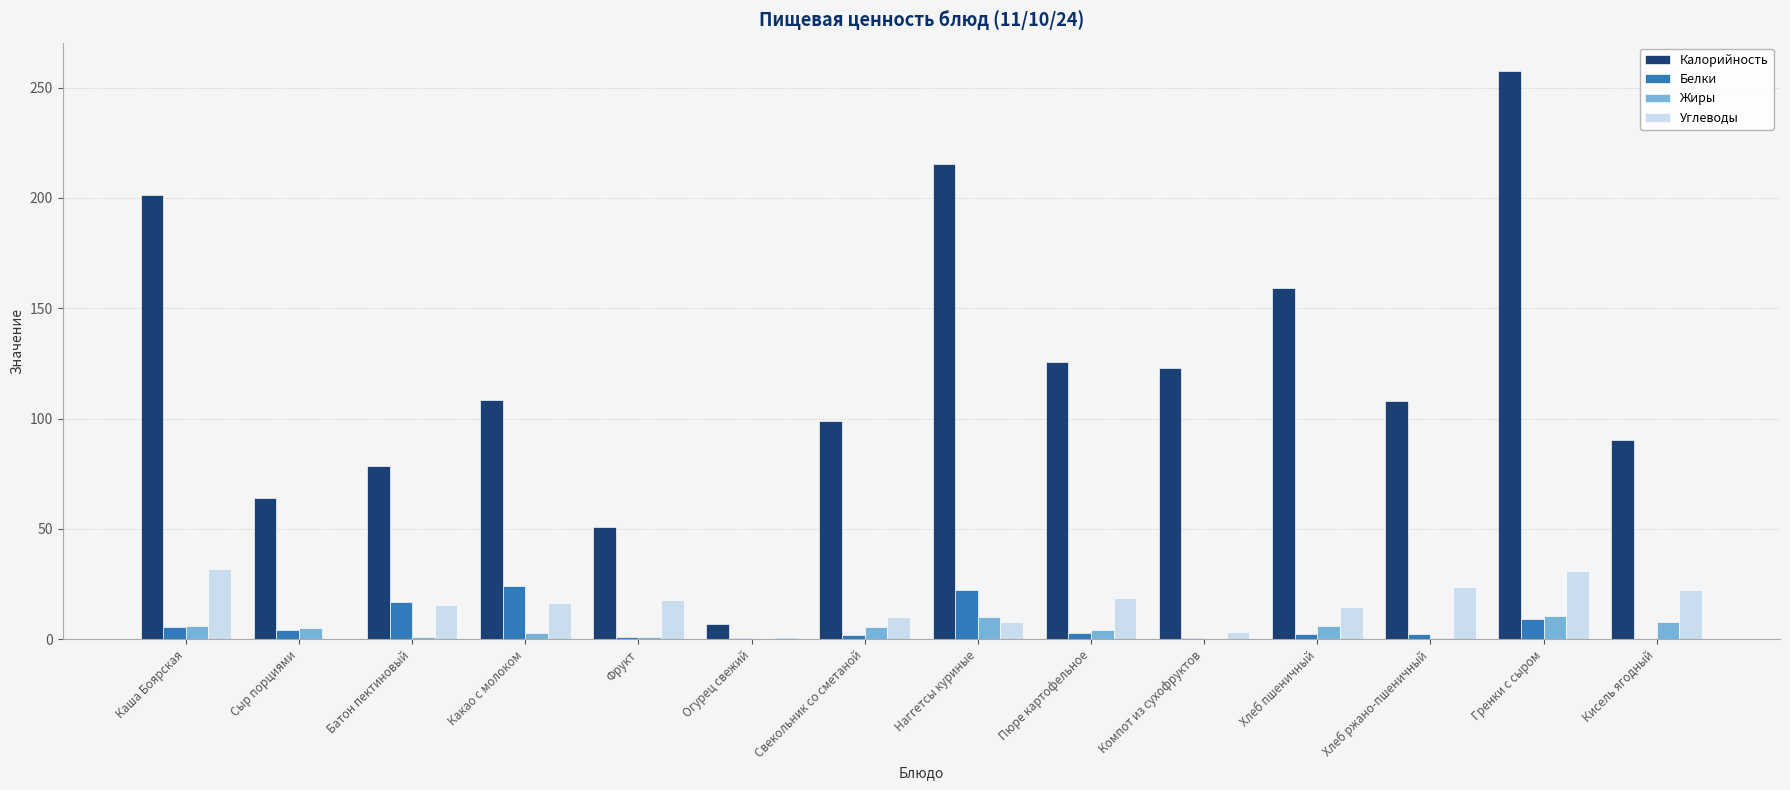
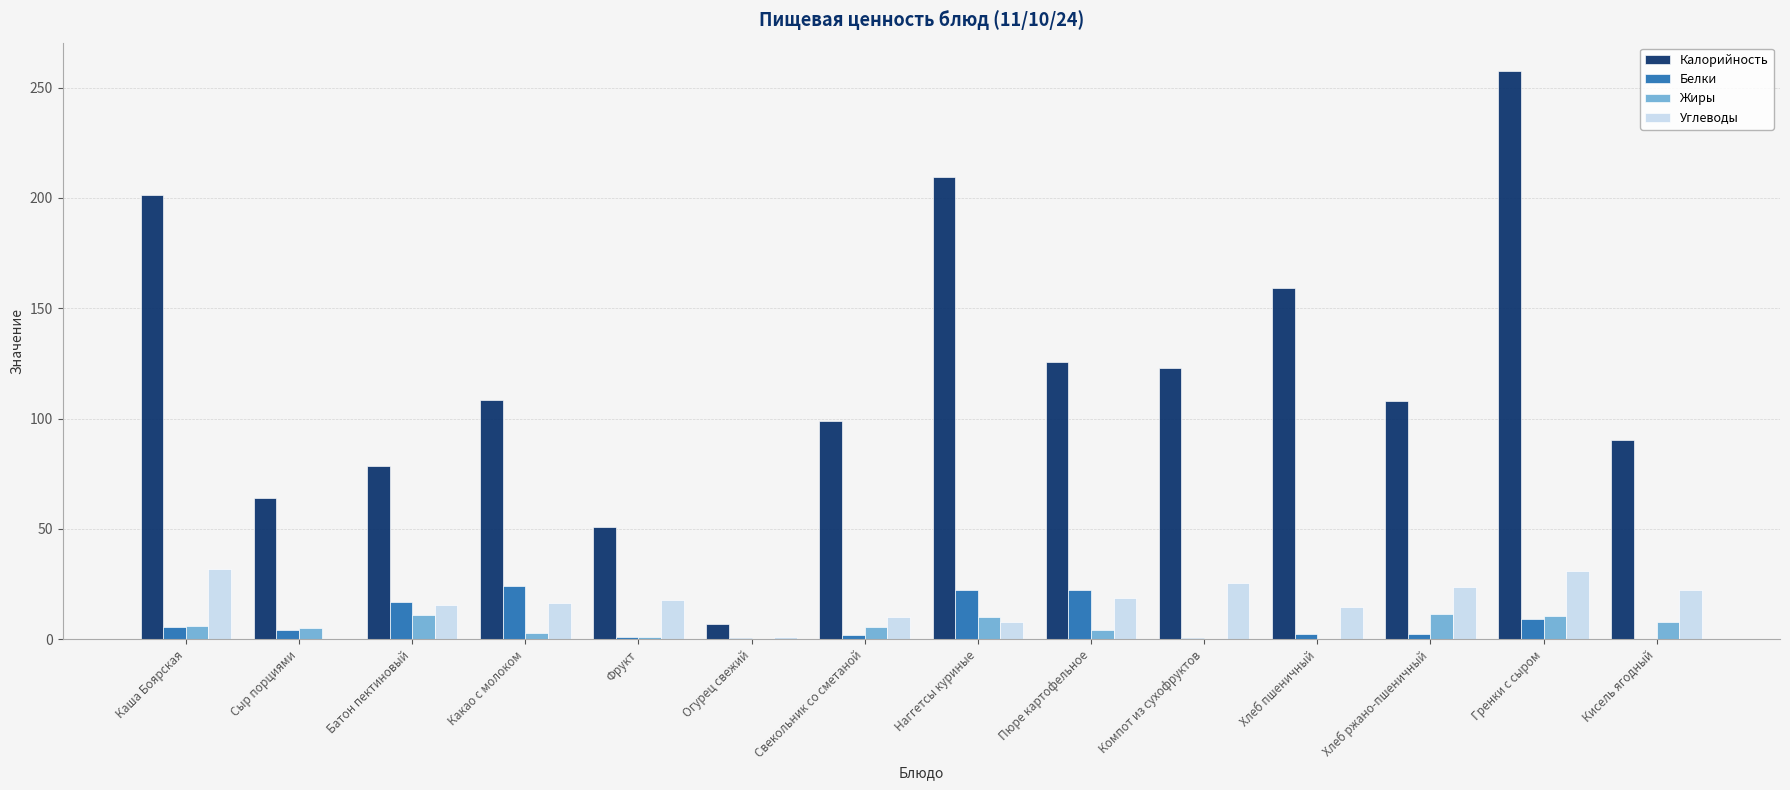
  {
    "Калорийность": {
      "Каша Боярская": 201,
      "Сыр порциями": 64,
      "Батон пектиновый": 79,
      "Какао с молоком": 109,
      "Фрукт": 51,
      "Огурец свежий": 7,
      "Свекольник со сметаной": 99,
-     "Наггетсы куриные": 215,
+     "Наггетсы куриные": 210,
      "Пюре картофельное": 126,
      "Компот из сухофруктов": 123,
      "Хлеб пшеничный": 159,
      "Хлеб ржано-пшеничный": 108,
      "Гренки с сыром": 258,
      "Кисель ягодный": 91
    },
    "Белки": {
      "Каша Боярская": 6,
      "Сыр порциями": 4,
      "Батон пектиновый": 17,
      "Какао с молоком": 24,
      "Свекольник со сметаной": 2,
      "Наггетсы куриные": 22,
-     "Пюре картофельное": 3,
+     "Пюре картофельное": 22,
      "Хлеб пшеничный": 2,
      "Хлеб ржано-пшеничный": 2,
      "Гренки с сыром": 9
    },
    "Жиры": {
      "Каша Боярская": 6,
      "Сыр порциями": 5,
-     "Батон пектиновый": 1,
+     "Батон пектиновый": 11,
      "Какао с молоком": 3,
      "Свекольник со сметаной": 6,
      "Наггетсы куриные": 10,
      "Пюре картофельное": 4,
      "Компот из сухофруктов": 0,
-     "Хлеб пшеничный": 6,
-     "Хлеб ржано-пшеничный": 0,
+     "Хлеб пшеничный": 0,
+     "Хлеб ржано-пшеничный": 11,
      "Гренки с сыром": 11,
      "Кисель ягодный": 8
    },
    "Углеводы": {
      "Каша Боярская": 32,
      "Сыр порциями": 0,
      "Батон пектиновый": 15,
      "Какао с молоком": 16,
      "Фрукт": 18,
      "Огурец свежий": 1,
      "Свекольник со сметаной": 10,
      "Наггетсы куриные": 8,
      "Пюре картофельное": 19,
-     "Компот из сухофруктов": 3,
+     "Компот из сухофруктов": 26,
      "Хлеб пшеничный": 15,
      "Хлеб ржано-пшеничный": 24,
      "Гренки с сыром": 31,
      "Кисель ягодный": 22
    }
  }
